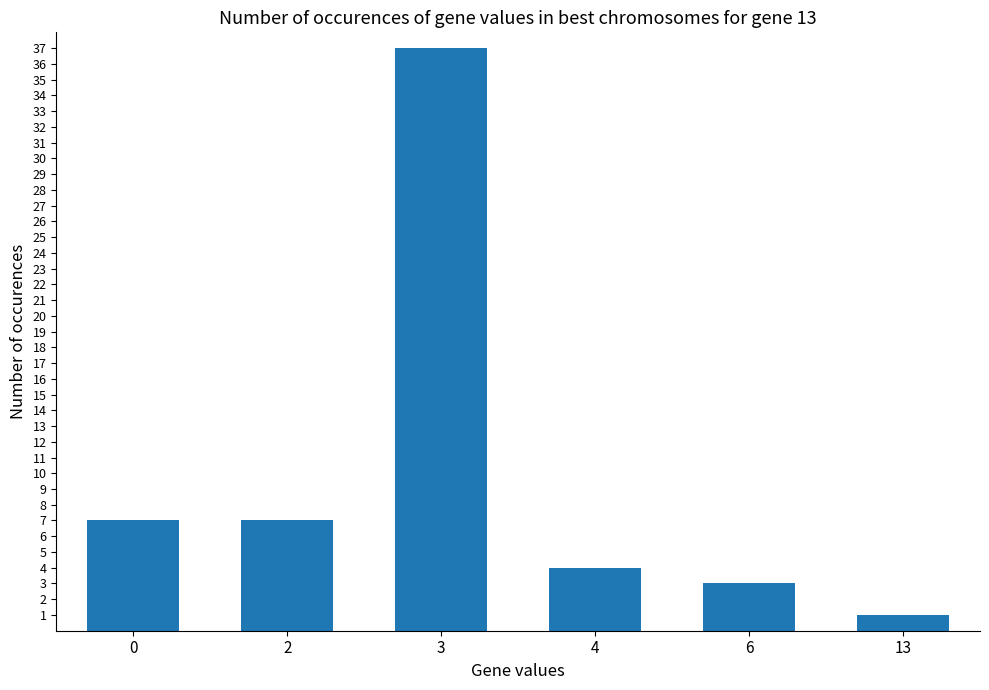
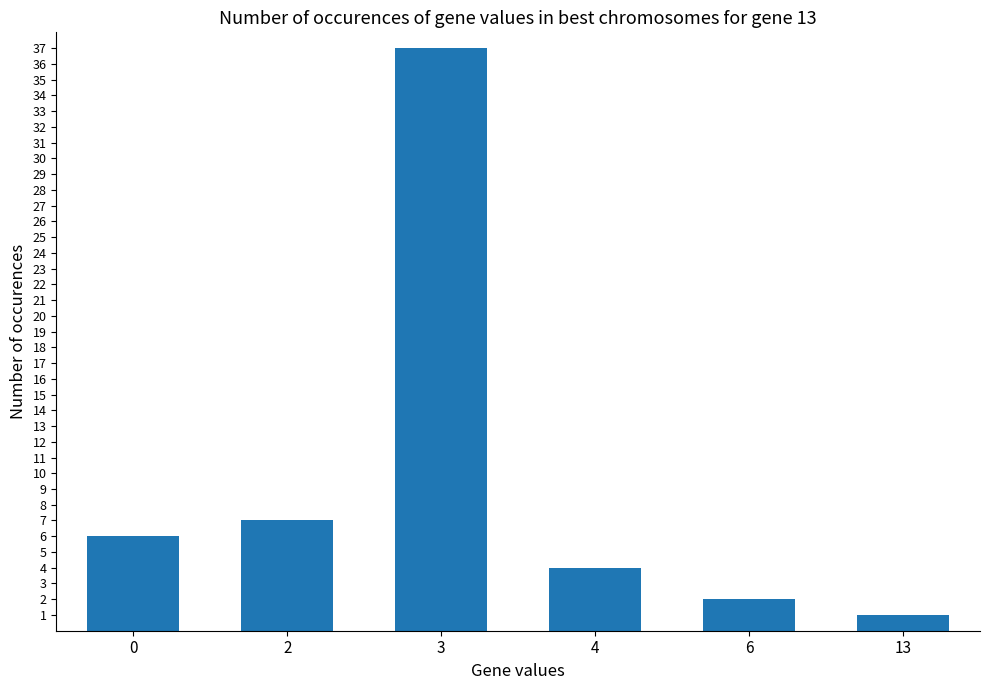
  {
-   "0": 7,
+   "0": 6,
    "2": 7,
    "3": 37,
    "4": 4,
-   "6": 3,
+   "6": 2,
    "13": 1
  }
